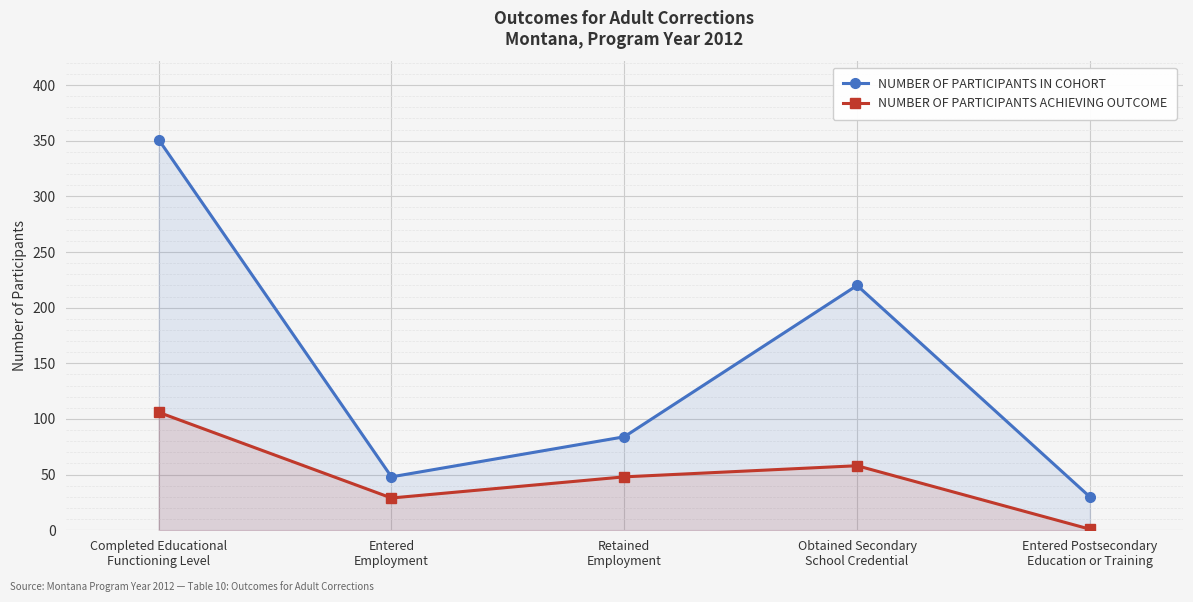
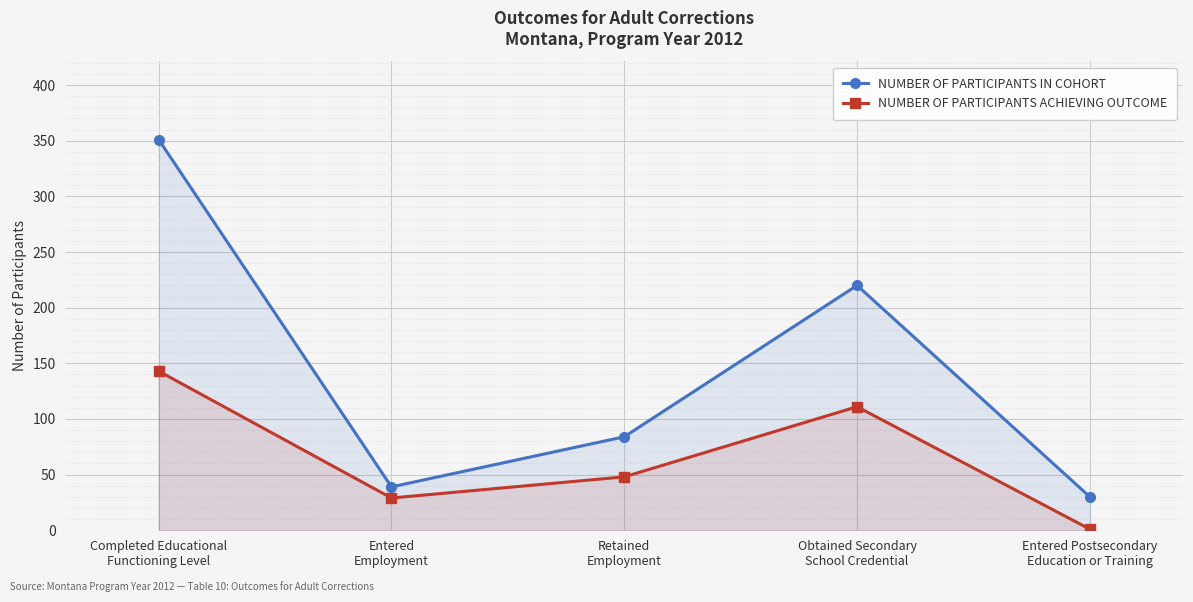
  {
    "NUMBER OF PARTICIPANTS IN COHORT": {
      "Completed Educational Functioning Level": 351,
-     "Entered Employment": 48,
+     "Entered Employment": 39,
      "Retained Employment": 84,
      "Obtained Secondary School Credential": 220,
      "Entered Postsecondary Education or Training": 30
    },
    "NUMBER OF PARTICIPANTS ACHIEVING OUTCOME": {
-     "Completed Educational Functioning Level": 106,
+     "Completed Educational Functioning Level": 143,
      "Entered Employment": 29,
      "Retained Employment": 48,
-     "Obtained Secondary School Credential": 58,
+     "Obtained Secondary School Credential": 111,
      "Entered Postsecondary Education or Training": 1
    }
  }
